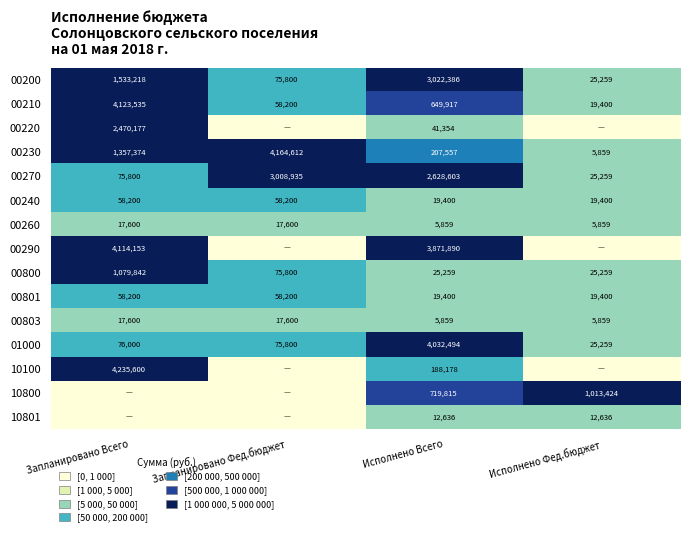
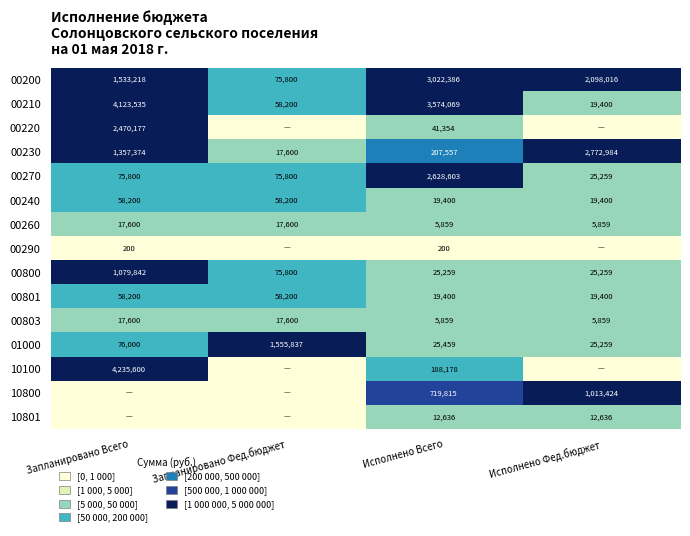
  {
    "00200": {
      "Запланировано Всего": "1,533,218",
      "Запланировано Фед.бюджет": "75,800",
      "Исполнено Всего": "3,022,386",
-     "Исполнено Фед.бюджет": "25,259"
+     "Исполнено Фед.бюджет": "2,098,016"
    },
    "00210": {
      "Запланировано Всего": "4,123,535",
      "Запланировано Фед.бюджет": "58,200",
-     "Исполнено Всего": "649,917",
+     "Исполнено Всего": "3,574,069",
      "Исполнено Фед.бюджет": "19,400"
    },
    "00220": {
      "Запланировано Всего": "2,470,177",
      "Исполнено Всего": "41,354"
    },
    "00230": {
      "Запланировано Всего": "1,357,374",
-     "Запланировано Фед.бюджет": "4,164,612",
+     "Запланировано Фед.бюджет": "17,600",
      "Исполнено Всего": "207,557",
-     "Исполнено Фед.бюджет": "5,859"
+     "Исполнено Фед.бюджет": "2,772,984"
    },
    "00270": {
      "Запланировано Всего": "75,800",
-     "Запланировано Фед.бюджет": "3,008,935",
+     "Запланировано Фед.бюджет": "75,800",
      "Исполнено Всего": "2,628,603",
      "Исполнено Фед.бюджет": "25,259"
    },
    "00240": {
      "Запланировано Всего": "58,200",
      "Запланировано Фед.бюджет": "58,200",
      "Исполнено Всего": "19,400",
      "Исполнено Фед.бюджет": "19,400"
    },
    "00260": {
      "Запланировано Всего": "17,600",
      "Запланировано Фед.бюджет": "17,600",
      "Исполнено Всего": "5,859",
      "Исполнено Фед.бюджет": "5,859"
    },
    "00290": {
-     "Запланировано Всего": "4,114,153",
-     "Исполнено Всего": "3,871,890"
+     "Запланировано Всего": "200",
+     "Исполнено Всего": "200"
    },
    "00800": {
      "Запланировано Всего": "1,079,842",
      "Запланировано Фед.бюджет": "75,800",
      "Исполнено Всего": "25,259",
      "Исполнено Фед.бюджет": "25,259"
    },
    "00801": {
      "Запланировано Всего": "58,200",
      "Запланировано Фед.бюджет": "58,200",
      "Исполнено Всего": "19,400",
      "Исполнено Фед.бюджет": "19,400"
    },
    "00803": {
      "Запланировано Всего": "17,600",
      "Запланировано Фед.бюджет": "17,600",
      "Исполнено Всего": "5,859",
      "Исполнено Фед.бюджет": "5,859"
    },
    "01000": {
      "Запланировано Всего": "76,000",
-     "Запланировано Фед.бюджет": "75,800",
-     "Исполнено Всего": "4,032,494",
+     "Запланировано Фед.бюджет": "1,555,837",
+     "Исполнено Всего": "25,459",
      "Исполнено Фед.бюджет": "25,259"
    },
    "10100": {
      "Запланировано Всего": "4,235,600",
      "Исполнено Всего": "188,178"
    },
    "10800": {
      "Исполнено Всего": "719,815",
      "Исполнено Фед.бюджет": "1,013,424"
    },
    "10801": {
      "Исполнено Всего": "12,636",
      "Исполнено Фед.бюджет": "12,636"
    }
  }
